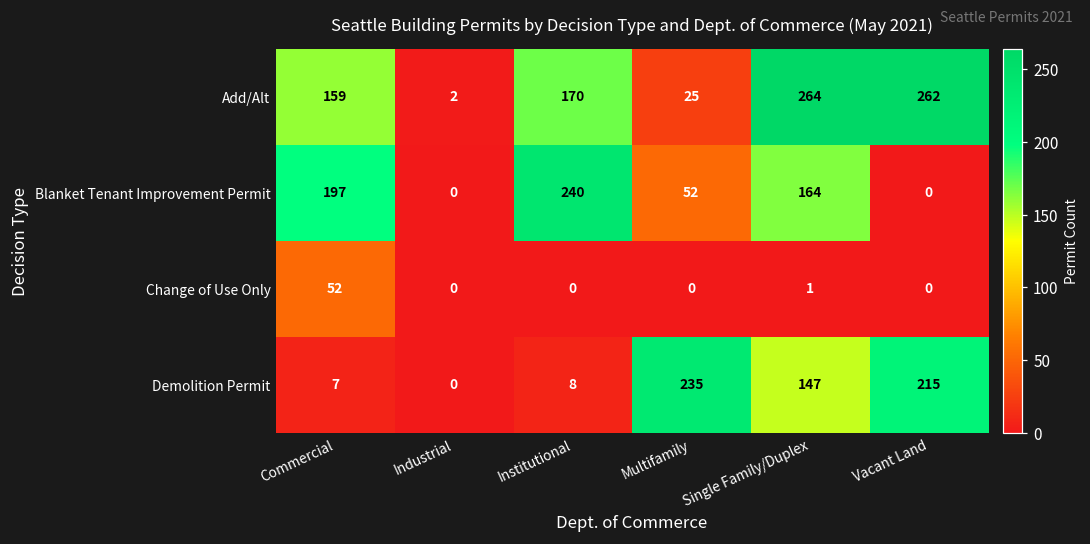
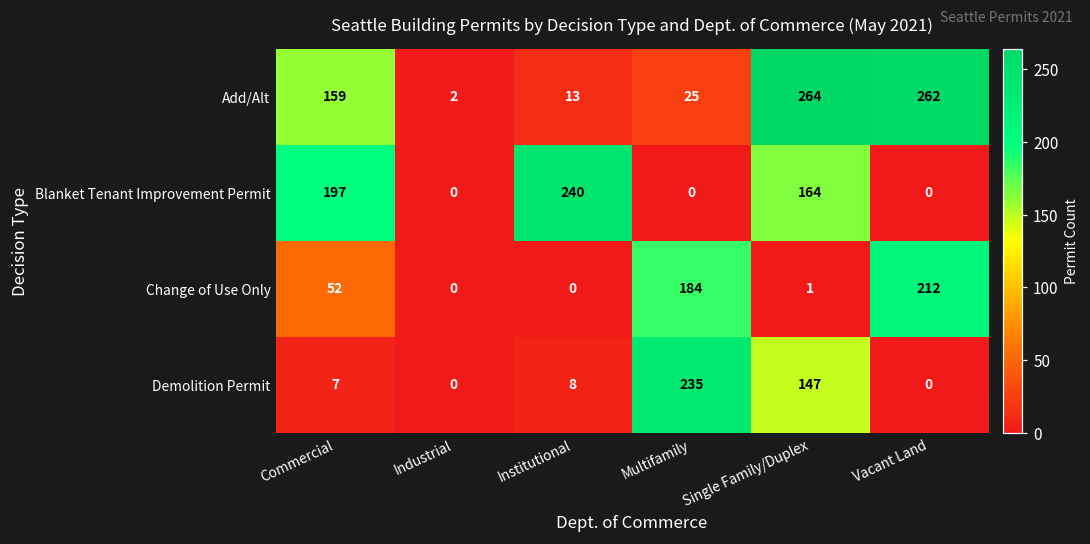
  {
    "Add/Alt": {
      "Commercial": 159,
      "Industrial": 2,
-     "Institutional": 170,
+     "Institutional": 13,
      "Multifamily": 25,
      "Single Family/Duplex": 264,
      "Vacant Land": 262
    },
    "Blanket Tenant Improvement Permit": {
      "Commercial": 197,
      "Industrial": 0,
      "Institutional": 240,
-     "Multifamily": 52,
+     "Multifamily": 0,
      "Single Family/Duplex": 164,
      "Vacant Land": 0
    },
    "Change of Use Only": {
      "Commercial": 52,
      "Industrial": 0,
      "Institutional": 0,
-     "Multifamily": 0,
+     "Multifamily": 184,
      "Single Family/Duplex": 1,
-     "Vacant Land": 0
+     "Vacant Land": 212
    },
    "Demolition Permit": {
      "Commercial": 7,
      "Industrial": 0,
      "Institutional": 8,
      "Multifamily": 235,
      "Single Family/Duplex": 147,
-     "Vacant Land": 215
+     "Vacant Land": 0
    }
  }
